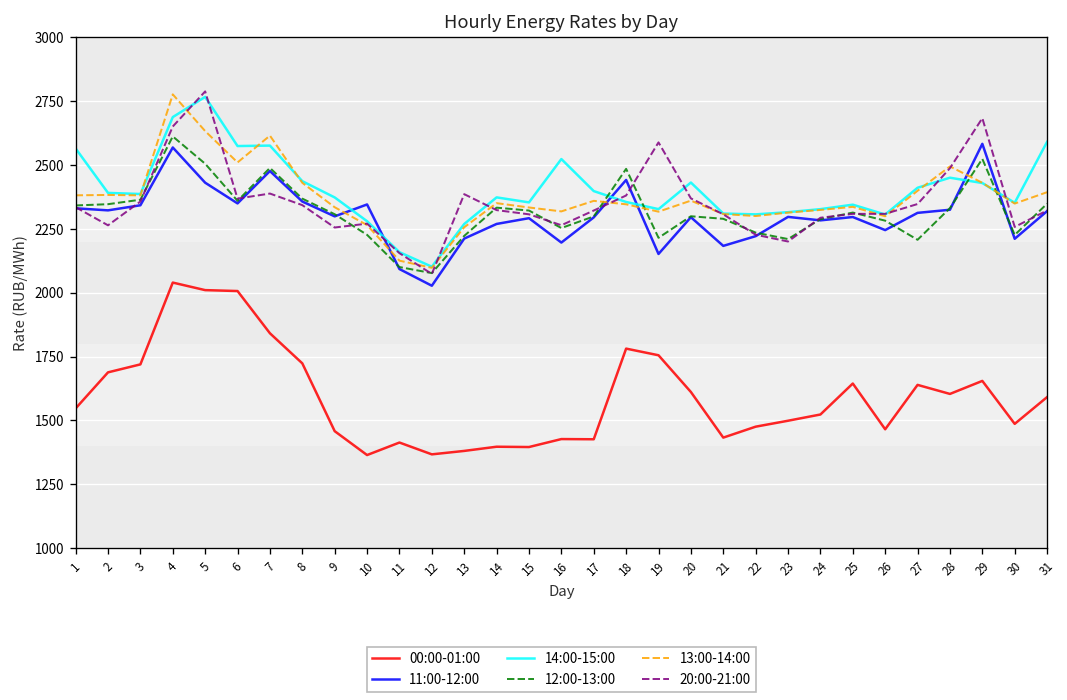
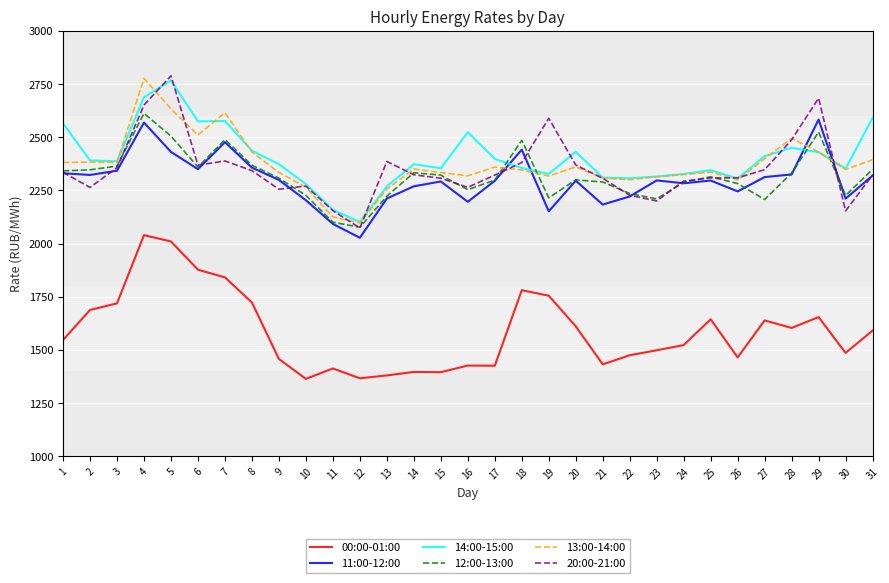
  {
    "00:00-01:00": {
      "1": 1550,
      "2": 1690,
      "3": 1720,
      "4": 2040,
      "5": 2010,
-     "6": 2010,
+     "6": 1880,
      "7": 1840,
      "8": 1720,
      "9": 1460,
      "10": 1360,
      "11": 1410,
      "12": 1370,
      "13": 1380,
      "14": 1400,
      "15": 1400,
      "16": 1430,
      "17": 1430,
      "18": 1780,
      "19": 1760,
      "20": 1610,
      "21": 1430,
      "22": 1480,
      "23": 1500,
      "24": 1520,
      "25": 1640,
      "26": 1470,
      "27": 1640,
      "28": 1600,
      "29": 1650,
      "30": 1490,
      "31": 1590
    },
    "11:00-12:00": {
      "2": 2320,
      "3": 2340,
      "4": 2570,
      "5": 2430,
      "7": 2480,
-     "10": 2350,
+     "10": 2200,
      "12": 2030,
      "14": 2270,
      "15": 2290,
      "16": 2200,
      "18": 2440,
      "19": 2150,
      "21": 2180,
      "23": 2300,
      "25": 2300,
      "26": 2250,
      "27": 2310,
      "29": 2580,
      "30": 2210
    },
    "14:00-15:00": {
      "1": 2570,
      "4": 2690,
      "5": 2770,
      "6": 2570,
      "7": 2580,
      "9": 2370,
      "13": 2270,
      "14": 2370,
      "15": 2350,
      "16": 2520,
      "17": 2400,
      "20": 2430,
      "28": 2450,
      "31": 2590
    },
    "12:00-13:00": {
      "2": 2350,
      "4": 2610,
      "5": 2510,
      "7": 2490,
      "10": 2230,
      "18": 2490,
      "19": 2220,
      "21": 2290,
      "26": 2280,
      "27": 2210,
      "29": 2520,
      "30": 2230,
      "31": 2350
    },
    "13:00-14:00": {
      "1": 2380,
      "4": 2780,
      "5": 2630,
      "6": 2510,
      "7": 2620,
      "9": 2340,
      "11": 2130,
      "13": 2260,
      "14": 2350,
      "16": 2320,
      "17": 2360,
      "31": 2390
    },
    "20:00-21:00": {
      "2": 2260,
      "4": 2650,
      "5": 2790,
      "7": 2390,
      "8": 2340,
      "9": 2260,
      "13": 2390,
      "15": 2310,
      "17": 2320,
      "18": 2380,
      "19": 2590,
      "27": 2350,
      "29": 2680,
-     "30": 2260
+     "30": 2150
    }
  }
